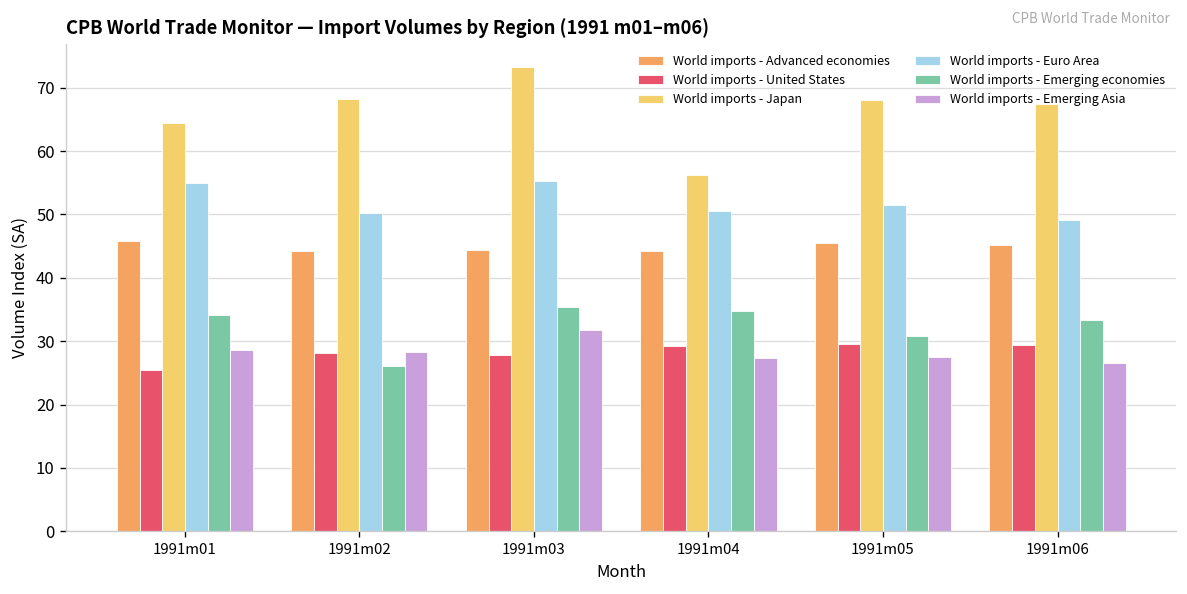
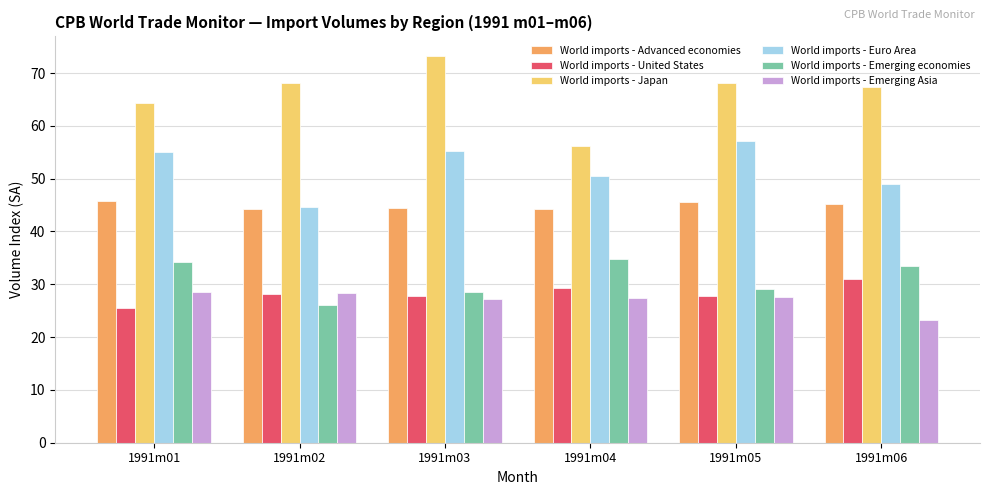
  {
    "World imports - United States": {
      "1991m01": 26,
      "1991m02": 28,
      "1991m03": 28,
      "1991m04": 29,
-     "1991m05": 30,
-     "1991m06": 29
+     "1991m05": 28,
+     "1991m06": 31
    },
    "World imports - Euro Area": {
      "1991m01": 55,
-     "1991m02": 50,
+     "1991m02": 45,
      "1991m03": 55,
      "1991m04": 51,
-     "1991m05": 51,
+     "1991m05": 57,
      "1991m06": 49
    },
    "World imports - Emerging economies": {
      "1991m01": 34,
      "1991m02": 26,
-     "1991m03": 35,
+     "1991m03": 29,
      "1991m04": 35,
-     "1991m05": 31,
+     "1991m05": 29,
      "1991m06": 33
    },
    "World imports - Emerging Asia": {
      "1991m01": 29,
      "1991m02": 28,
-     "1991m03": 32,
+     "1991m03": 27,
      "1991m04": 27,
      "1991m05": 28,
-     "1991m06": 27
+     "1991m06": 23
    }
  }
